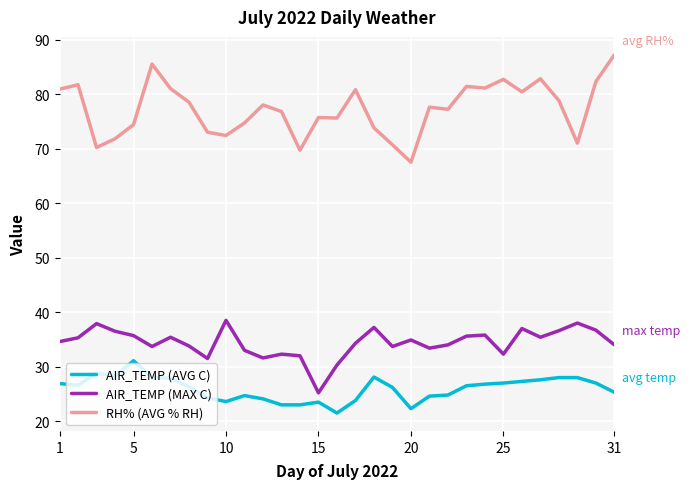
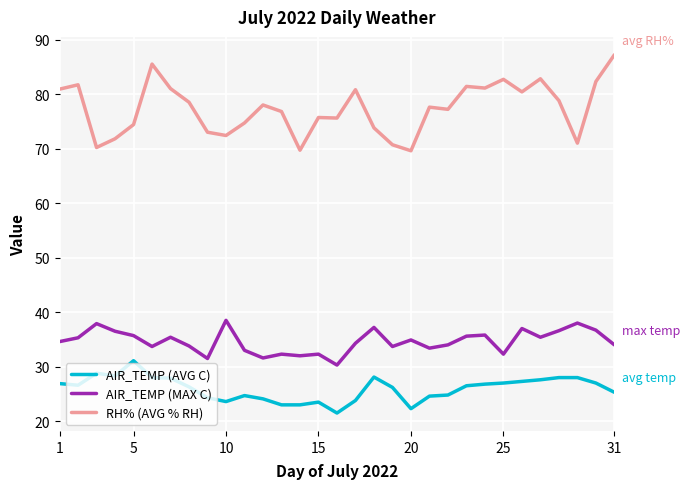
  {
    "AIR_TEMP (AVG C)": {
      "1": 27,
      "5": 31,
      "10": 24,
      "15": 24,
      "20": 22,
      "25": 27,
      "31": 25
    },
    "AIR_TEMP (MAX C)": {
      "1": 35,
      "5": 36,
      "10": 39,
-     "15": 25,
+     "15": 32,
      "20": 35,
      "25": 32,
      "31": 34
    },
    "RH% (AVG % RH)": {
      "1": 81,
      "5": 74,
      "10": 72,
      "15": 76,
-     "20": 68,
+     "20": 70,
      "25": 83,
      "31": 87
    }
  }
